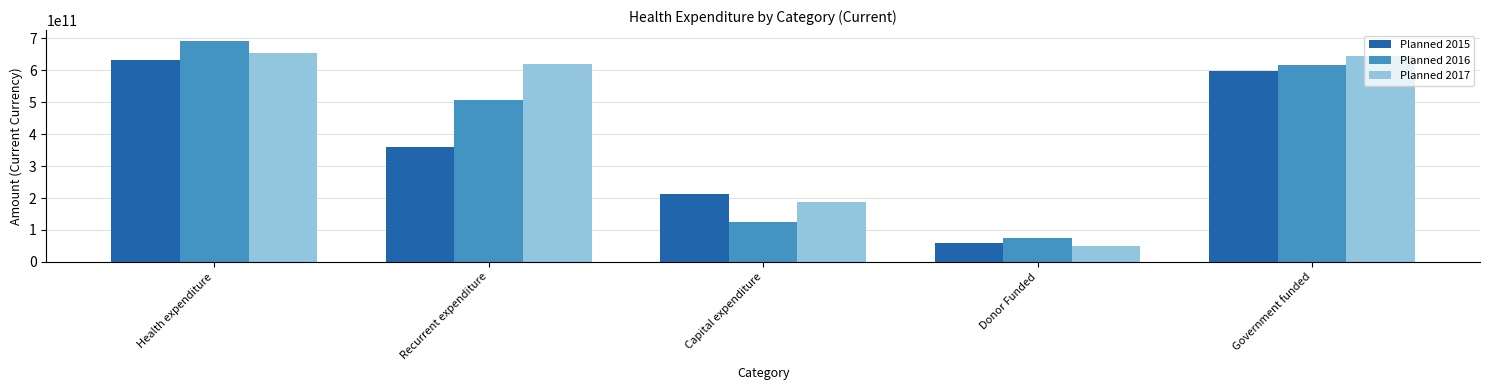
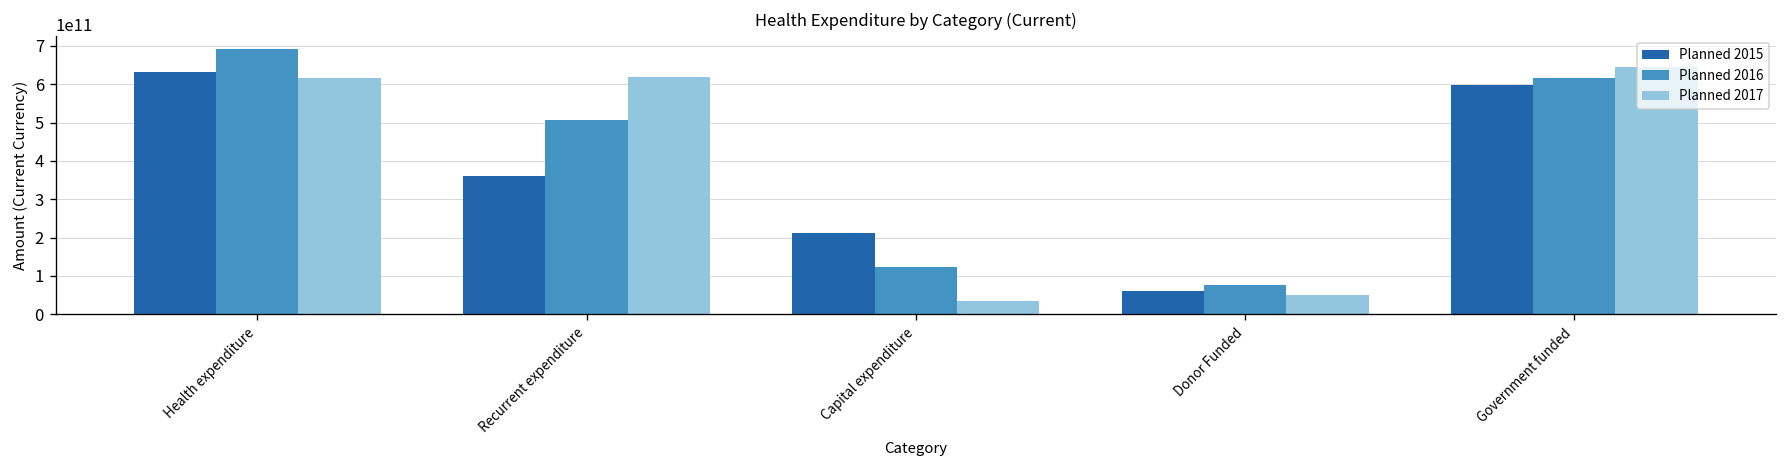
  {
    "Planned 2015": {
      "Health expenditure": 630000000000,
      "Recurrent expenditure": 360000000000,
      "Capital expenditure": 210000000000,
      "Donor Funded": 60000000000,
      "Government funded": 600000000000
    },
    "Planned 2016": {
      "Health expenditure": 690000000000,
      "Recurrent expenditure": 510000000000,
      "Capital expenditure": 120000000000,
      "Donor Funded": 80000000000,
      "Government funded": 620000000000
    },
    "Planned 2017": {
-     "Health expenditure": 650000000000,
+     "Health expenditure": 620000000000,
      "Recurrent expenditure": 620000000000,
-     "Capital expenditure": 190000000000,
+     "Capital expenditure": 40000000000,
      "Donor Funded": 50000000000
    }
  }
